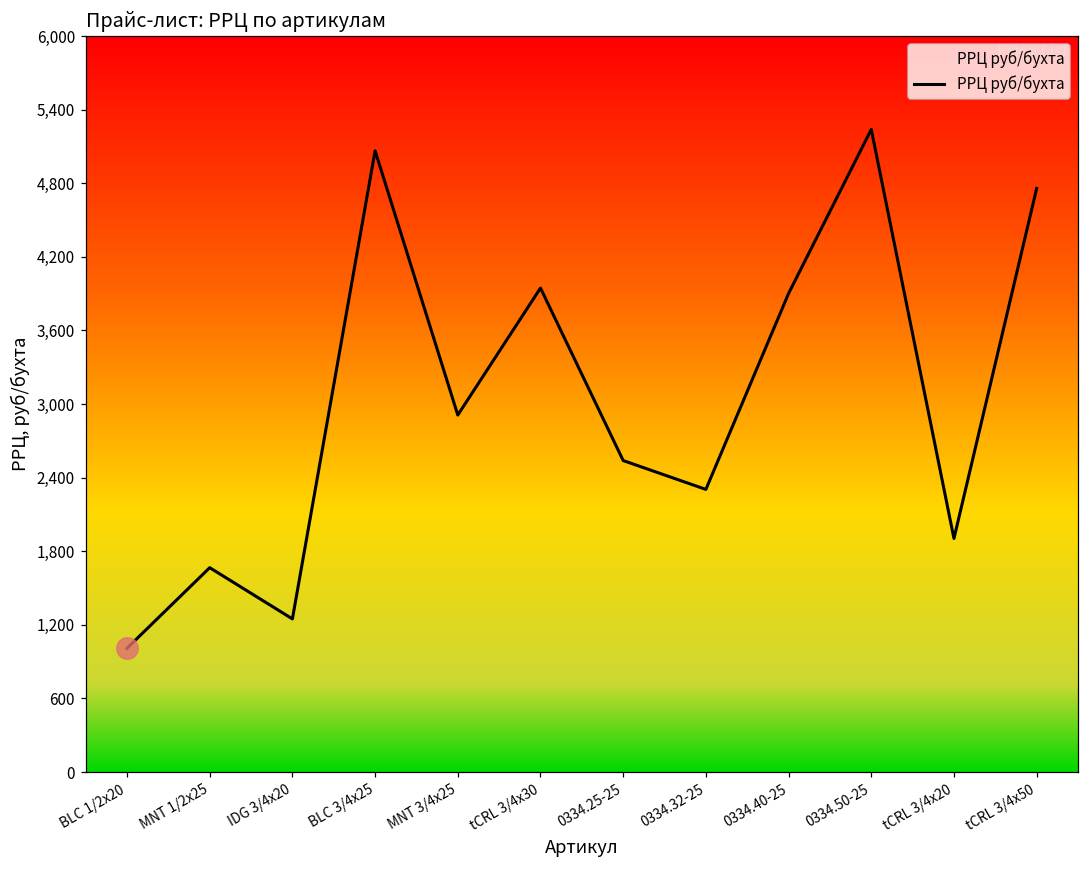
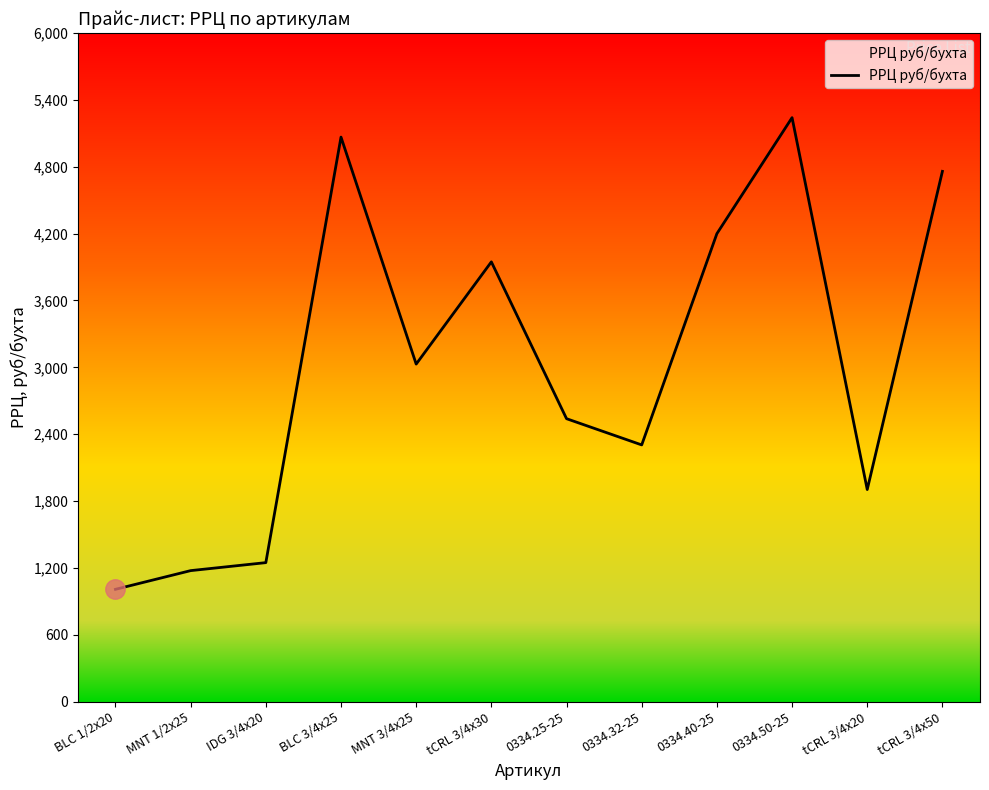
  {
    "РРЦ руб/бухта": {
-     "MNT 1/2x25": "1,670",
+     "MNT 1/2x25": "1,180",
      "IDG 3/4x20": "1,250",
      "BLC 3/4x25": "5,060",
-     "MNT 3/4x25": "2,910",
+     "MNT 3/4x25": "3,030",
      "tCRL 3/4x30": "3,950",
      "0334.25-25": "2,540",
      "0334.32-25": "2,300",
-     "0334.40-25": "3,900",
+     "0334.40-25": "4,200",
      "0334.50-25": "5,240",
      "tCRL 3/4x20": "1,900",
      "tCRL 3/4x50": "4,760"
    }
  }
